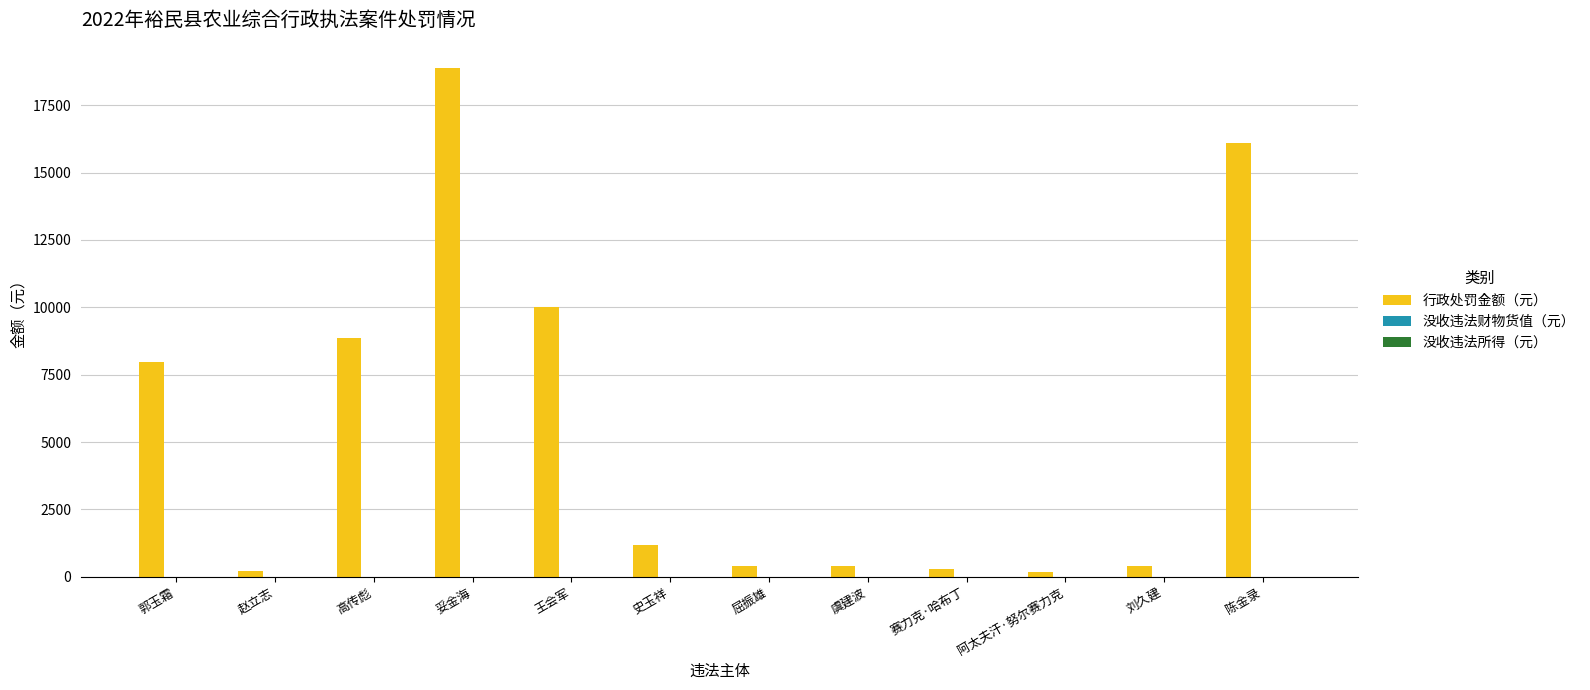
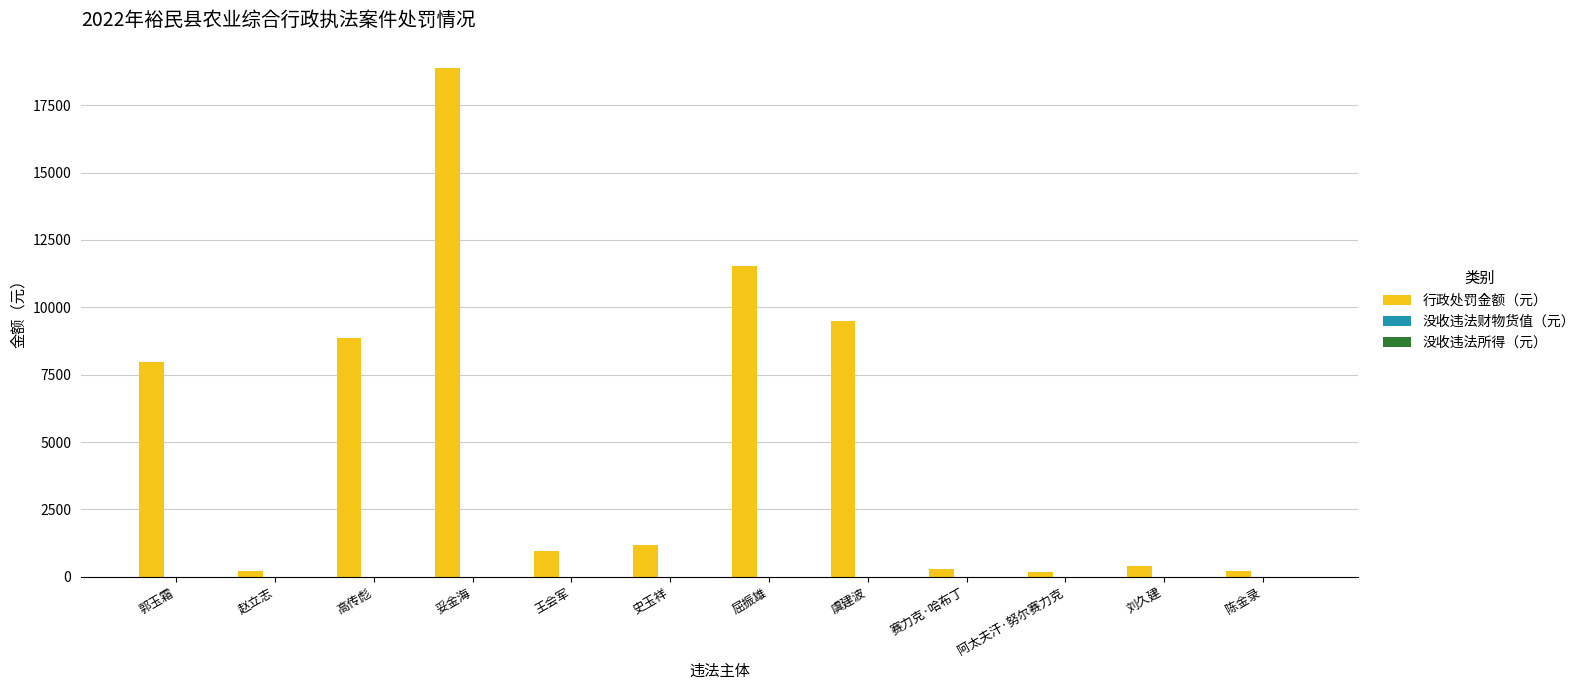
  {
    "行政处罚金额（元）": {
      "郭玉霜": 8000,
      "赵立志": 200,
      "高传彪": 8900,
      "妥金海": 18900,
-     "王会军": 10000,
+     "王会军": 1000,
      "史玉祥": 1200,
-     "屈振雄": 400,
-     "虞建波": 400,
+     "屈振雄": 11500,
+     "虞建波": 9500,
      "赛力克·哈布丁": 300,
      "阿太夫汗·努尔赛力克": 200,
      "刘久建": 400,
-     "陈金录": 16100
+     "陈金录": 200
    },
    "没收违法财物货值（元）": {
      "郭玉霜": 0,
      "赵立志": 0,
      "高传彪": 0,
      "妥金海": 0,
      "王会军": 0,
      "史玉祥": 0,
      "屈振雄": 0,
      "虞建波": 0,
      "赛力克·哈布丁": 0,
      "阿太夫汗·努尔赛力克": 0,
      "刘久建": 0,
      "陈金录": 0
    },
    "没收违法所得（元）": {
      "郭玉霜": 0,
      "赵立志": 0,
      "高传彪": 0,
      "妥金海": 0,
      "王会军": 0,
      "史玉祥": 0,
      "屈振雄": 0,
      "虞建波": 0,
      "赛力克·哈布丁": 0,
      "阿太夫汗·努尔赛力克": 0,
      "刘久建": 0,
      "陈金录": 0
    }
  }
